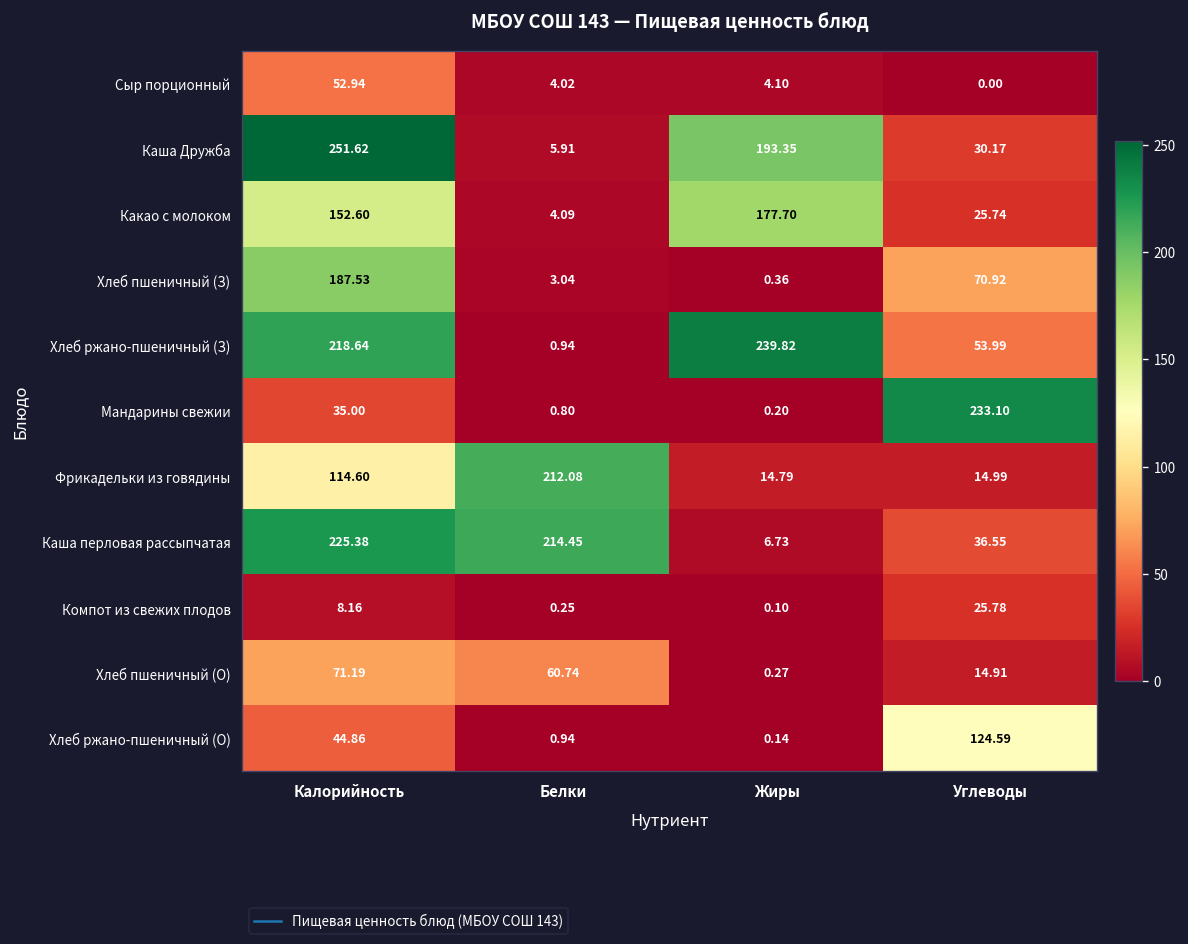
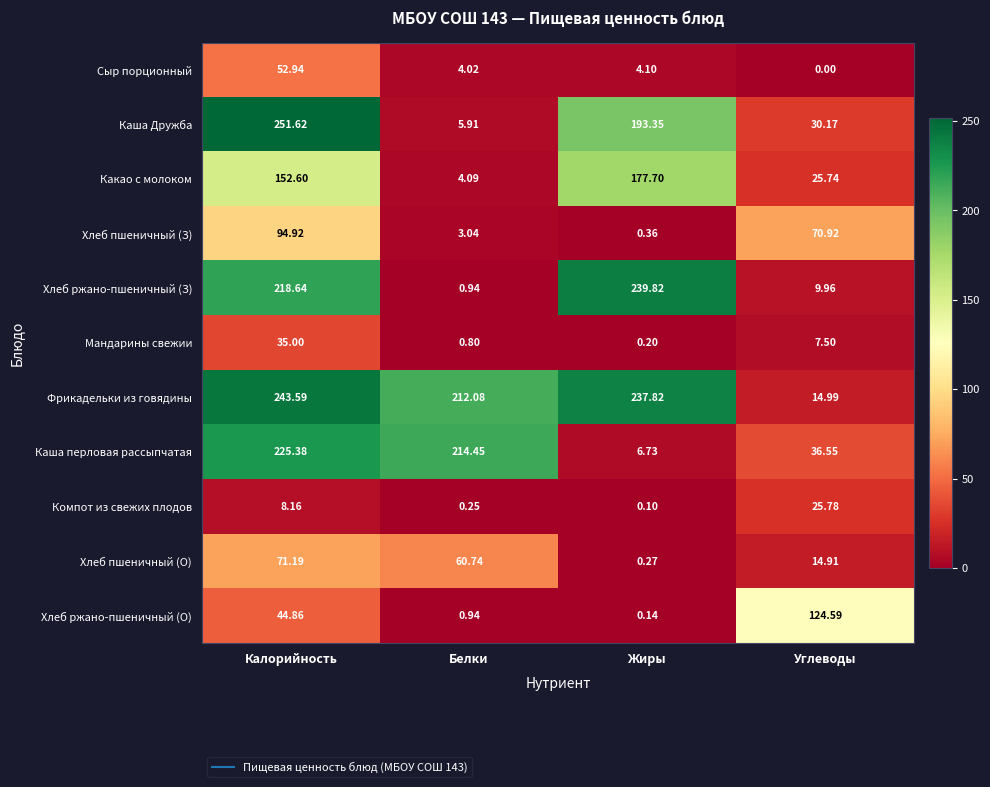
  {
    "Сыр порционный": {
      "Калорийность": 52.94,
      "Белки": 4.02,
      "Жиры": 4.10,
      "Углеводы": 0.00
    },
    "Каша Дружба": {
      "Калорийность": 251.62,
      "Белки": 5.91,
      "Жиры": 193.35,
      "Углеводы": 30.17
    },
    "Какао с молоком": {
      "Калорийность": 152.60,
      "Белки": 4.09,
      "Жиры": 177.70,
      "Углеводы": 25.74
    },
    "Хлеб пшеничный (З)": {
-     "Калорийность": 187.53,
+     "Калорийность": 94.92,
      "Белки": 3.04,
      "Жиры": 0.36,
      "Углеводы": 70.92
    },
    "Хлеб ржано-пшеничный (З)": {
      "Калорийность": 218.64,
      "Белки": 0.94,
      "Жиры": 239.82,
-     "Углеводы": 53.99
+     "Углеводы": 9.96
    },
    "Мандарины свежии": {
      "Калорийность": 35.00,
      "Белки": 0.80,
      "Жиры": 0.20,
-     "Углеводы": 233.10
+     "Углеводы": 7.50
    },
    "Фрикадельки из говядины": {
-     "Калорийность": 114.60,
+     "Калорийность": 243.59,
      "Белки": 212.08,
-     "Жиры": 14.79,
+     "Жиры": 237.82,
      "Углеводы": 14.99
    },
    "Каша перловая рассыпчатая": {
      "Калорийность": 225.38,
      "Белки": 214.45,
      "Жиры": 6.73,
      "Углеводы": 36.55
    },
    "Компот из свежих плодов": {
      "Калорийность": 8.16,
      "Белки": 0.25,
      "Жиры": 0.10,
      "Углеводы": 25.78
    },
    "Хлеб пшеничный (О)": {
      "Калорийность": 71.19,
      "Белки": 60.74,
      "Жиры": 0.27,
      "Углеводы": 14.91
    },
    "Хлеб ржано-пшеничный (О)": {
      "Калорийность": 44.86,
      "Белки": 0.94,
      "Жиры": 0.14,
      "Углеводы": 124.59
    }
  }
